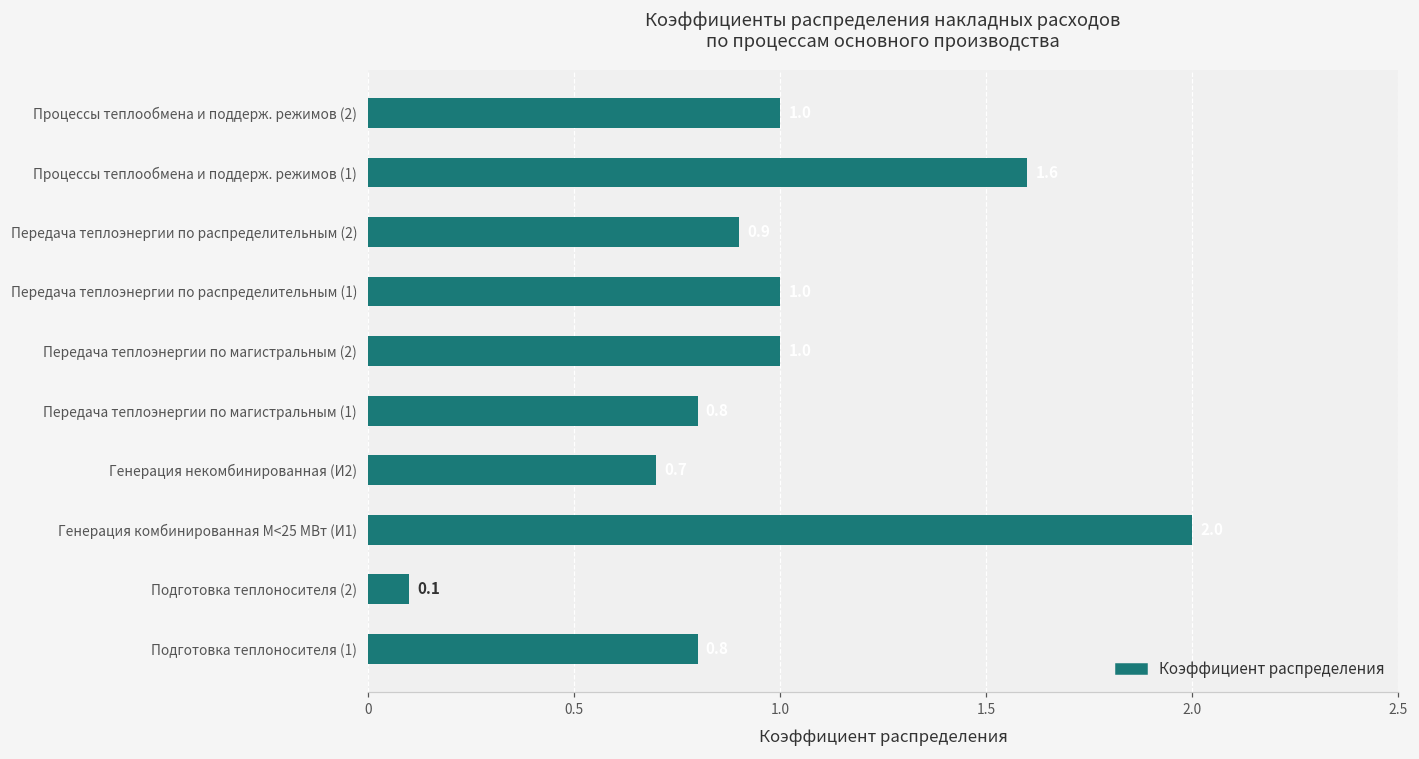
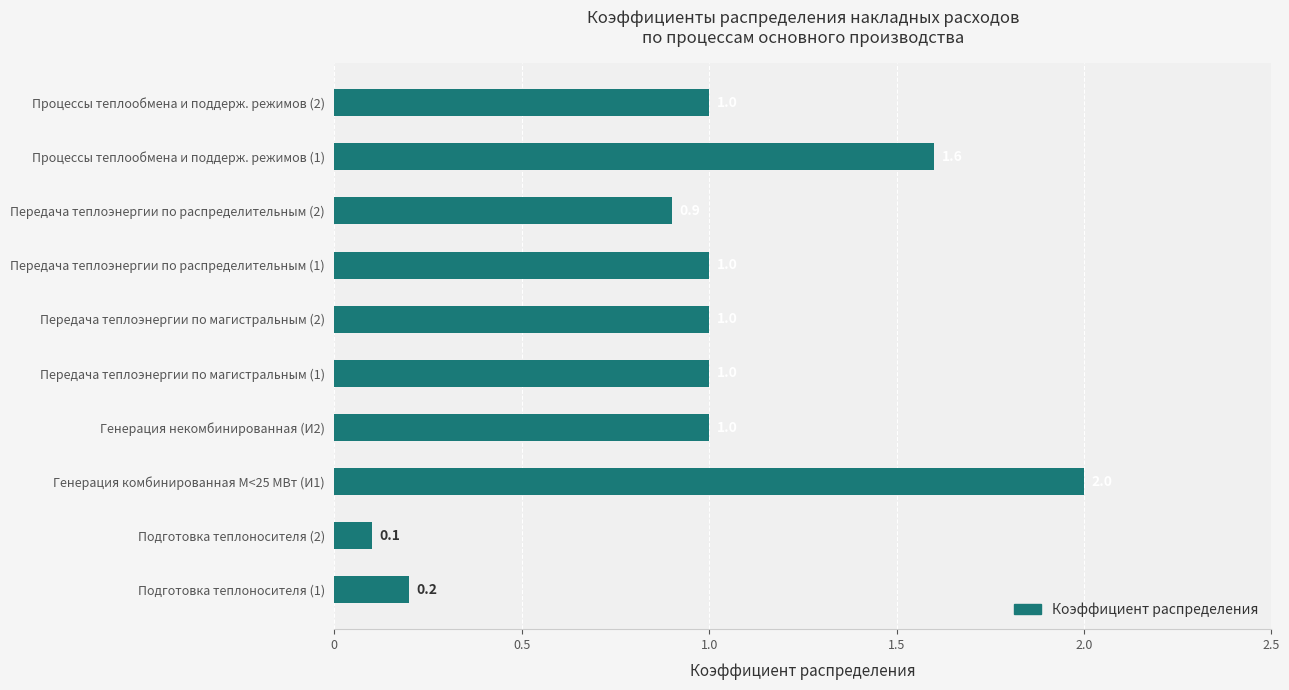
  {
    "Процессы теплообмена и поддерж. режимов (2)": 1.0,
    "Процессы теплообмена и поддерж. режимов (1)": 1.6,
    "Передача теплоэнергии по распределительным (2)": 0.9,
    "Передача теплоэнергии по распределительным (1)": 1.0,
    "Передача теплоэнергии по магистральным (2)": 1.0,
-   "Передача теплоэнергии по магистральным (1)": 0.8,
-   "Генерация некомбинированная (И2)": 0.7,
+   "Передача теплоэнергии по магистральным (1)": 1.0,
+   "Генерация некомбинированная (И2)": 1.0,
    "Генерация комбинированная М<25 МВт (И1)": 2.0,
-   "Подготовка теплоносителя (1)": 0.8
+   "Подготовка теплоносителя (1)": 0.2
  }
